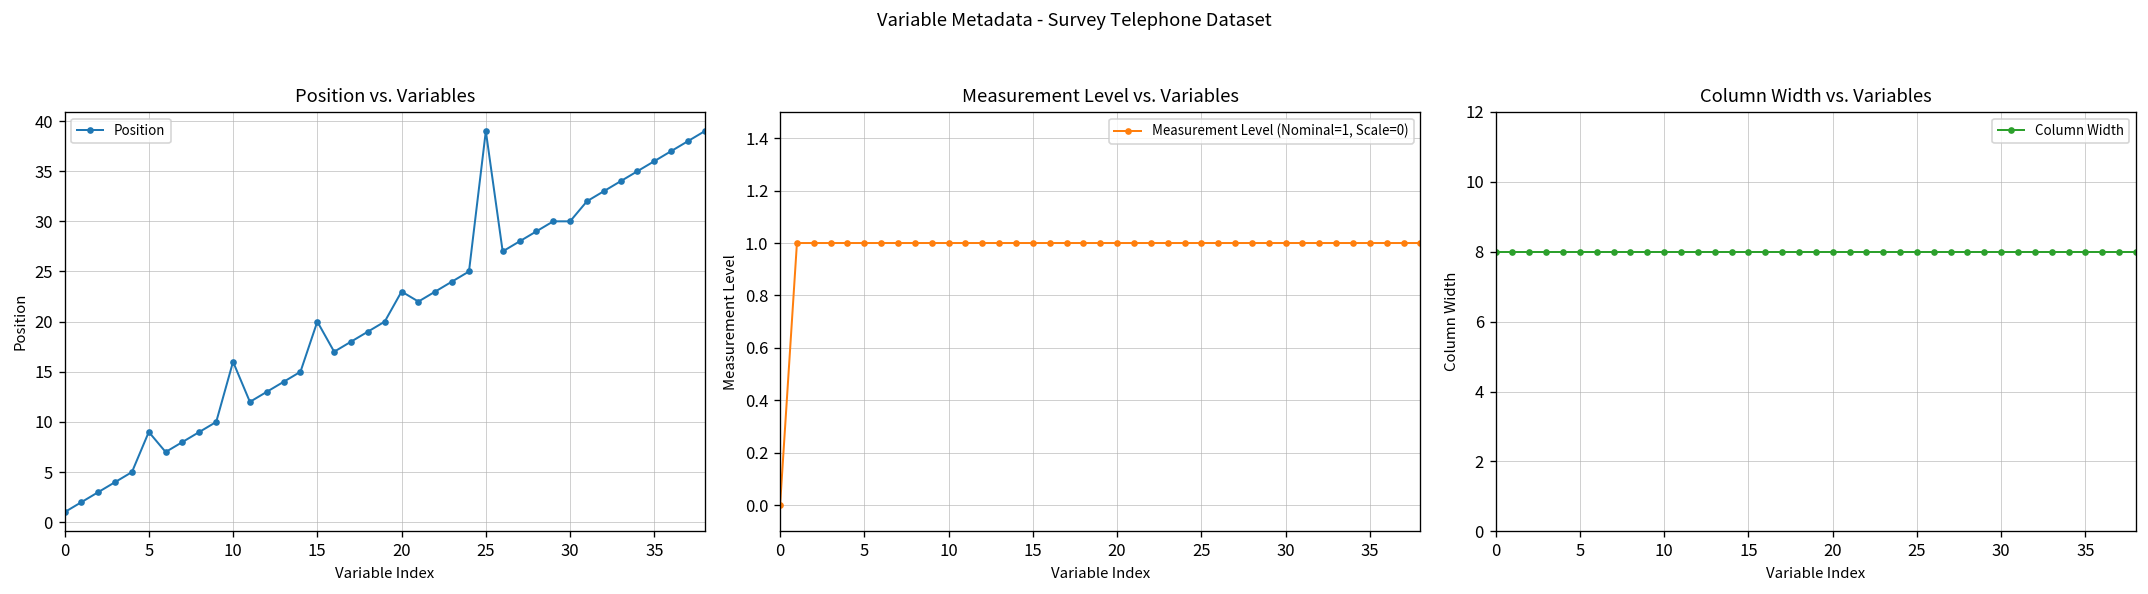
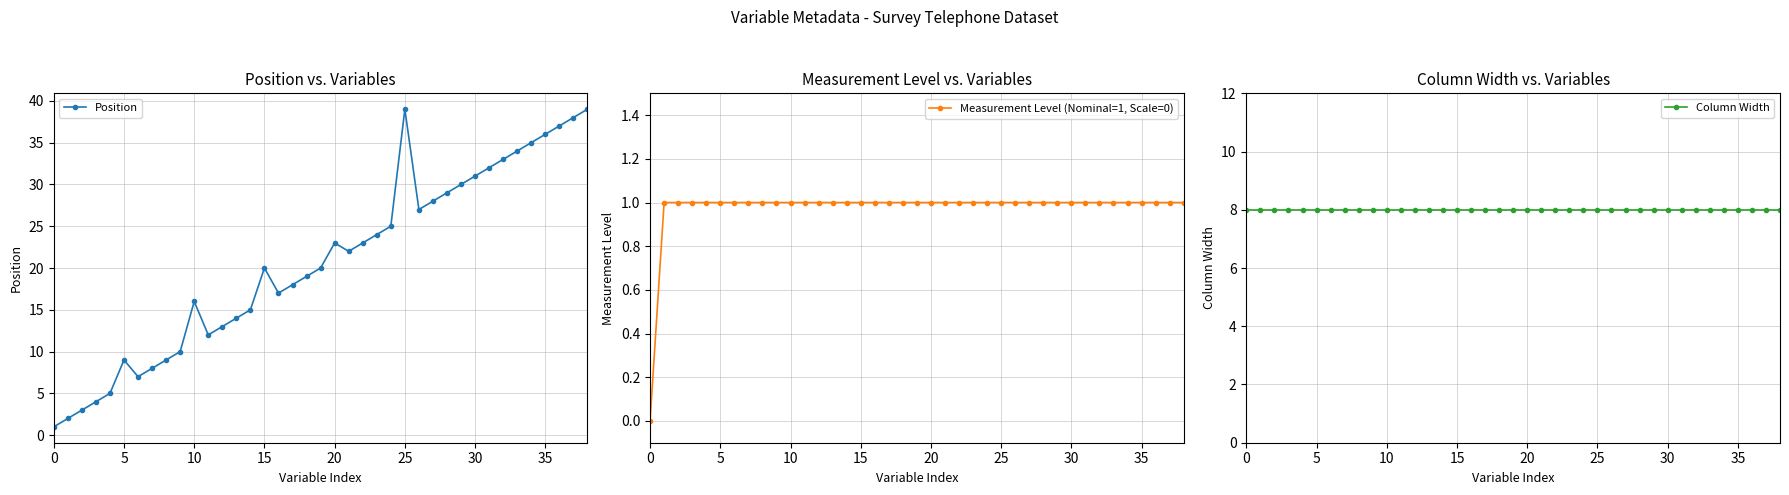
  {
    "Position vs. Variables": {
      "0": 1,
      "5": 9,
      "10": 16,
      "15": 20,
      "20": 23,
      "25": 39,
-     "30": 30,
+     "30": 31,
      "35": 36
    },
    "Measurement Level vs. Variables": {
      "0": 0.00,
      "5": 1.00,
      "10": 1.00,
      "15": 1.00,
      "20": 1.00,
      "25": 1.00,
      "30": 1.00,
      "35": 1.00
    },
    "Column Width vs. Variables": {
      "0": 8.0,
      "5": 8.0,
      "10": 8.0,
      "15": 8.0,
      "20": 8.0,
      "25": 8.0,
      "30": 8.0,
      "35": 8.0
    }
  }
